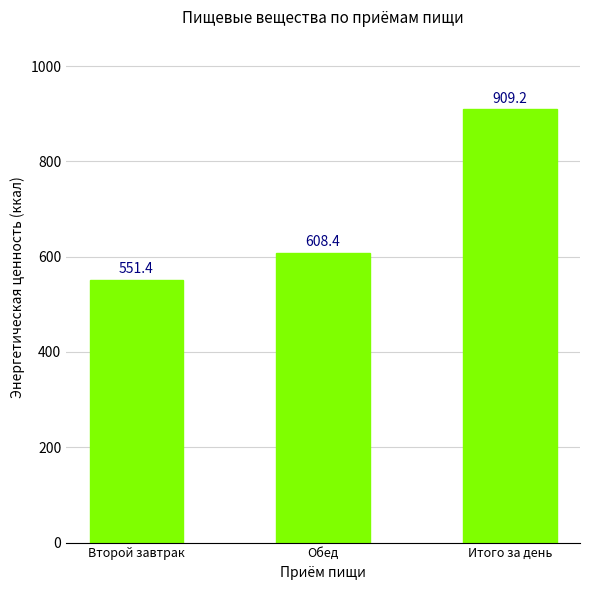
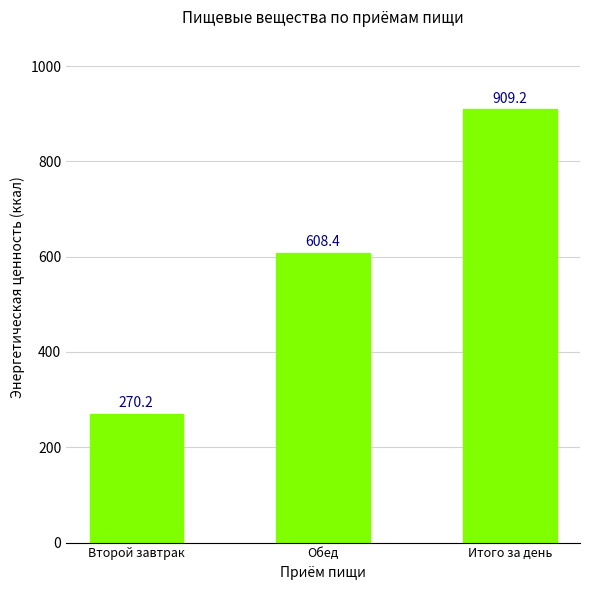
  {
-   "Второй завтрак": 551.4,
+   "Второй завтрак": 270.2,
    "Обед": 608.4,
    "Итого за день": 909.2
  }
